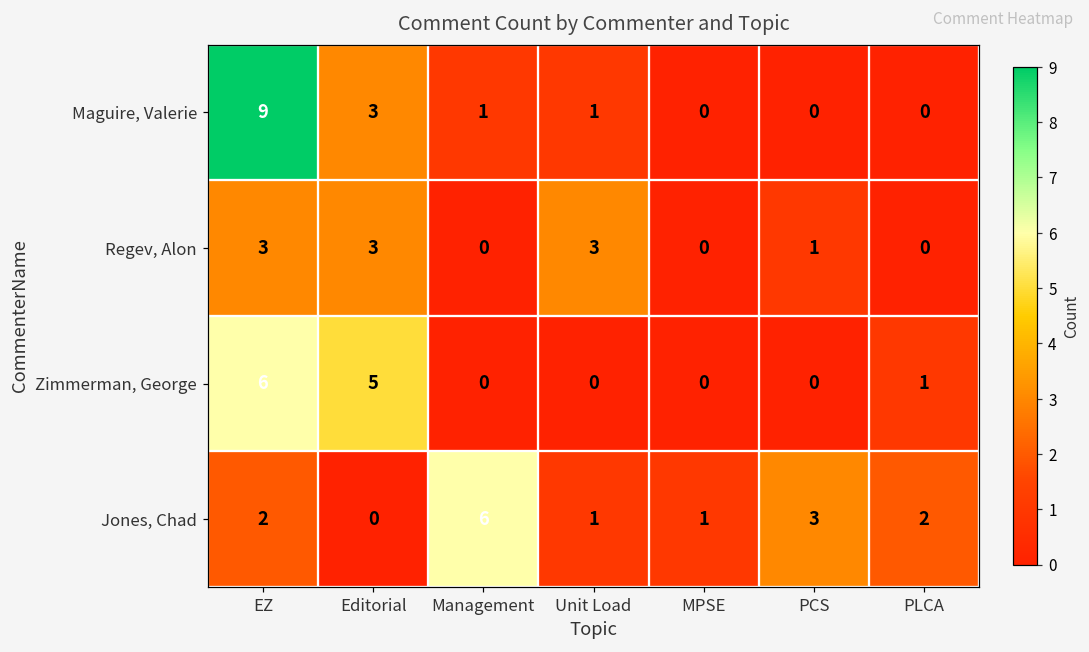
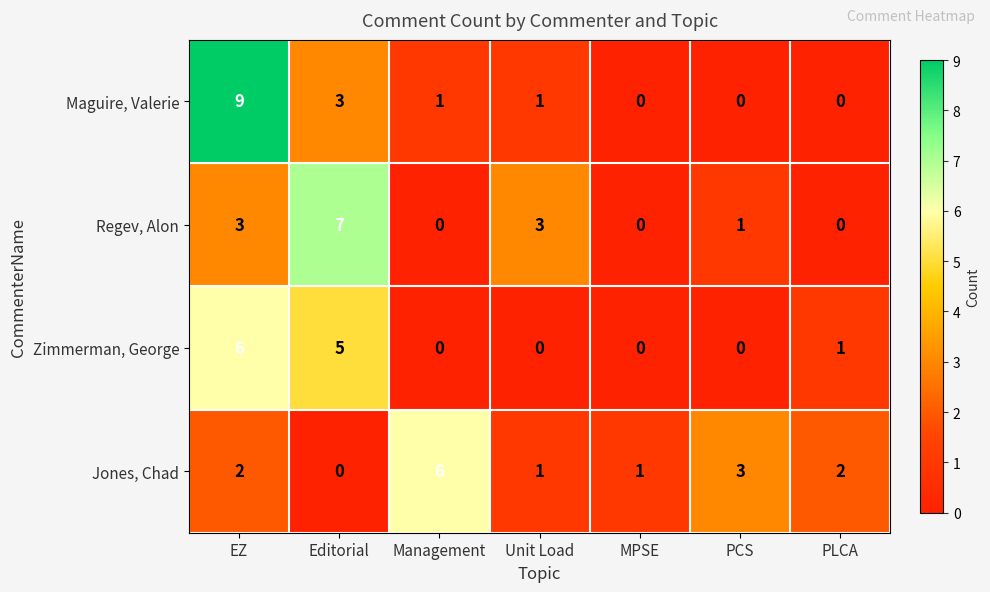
  {
    "Maguire, Valerie": {
      "EZ": 9,
      "Editorial": 3,
      "Management": 1,
      "Unit Load": 1,
      "MPSE": 0,
      "PCS": 0,
      "PLCA": 0
    },
    "Regev, Alon": {
      "EZ": 3,
-     "Editorial": 3,
+     "Editorial": 7,
      "Management": 0,
      "Unit Load": 3,
      "MPSE": 0,
      "PCS": 1,
      "PLCA": 0
    },
    "Zimmerman, George": {
      "EZ": 6,
      "Editorial": 5,
      "Management": 0,
      "Unit Load": 0,
      "MPSE": 0,
      "PCS": 0,
      "PLCA": 1
    },
    "Jones, Chad": {
      "EZ": 2,
      "Editorial": 0,
      "Management": 6,
      "Unit Load": 1,
      "MPSE": 1,
      "PCS": 3,
      "PLCA": 2
    }
  }
